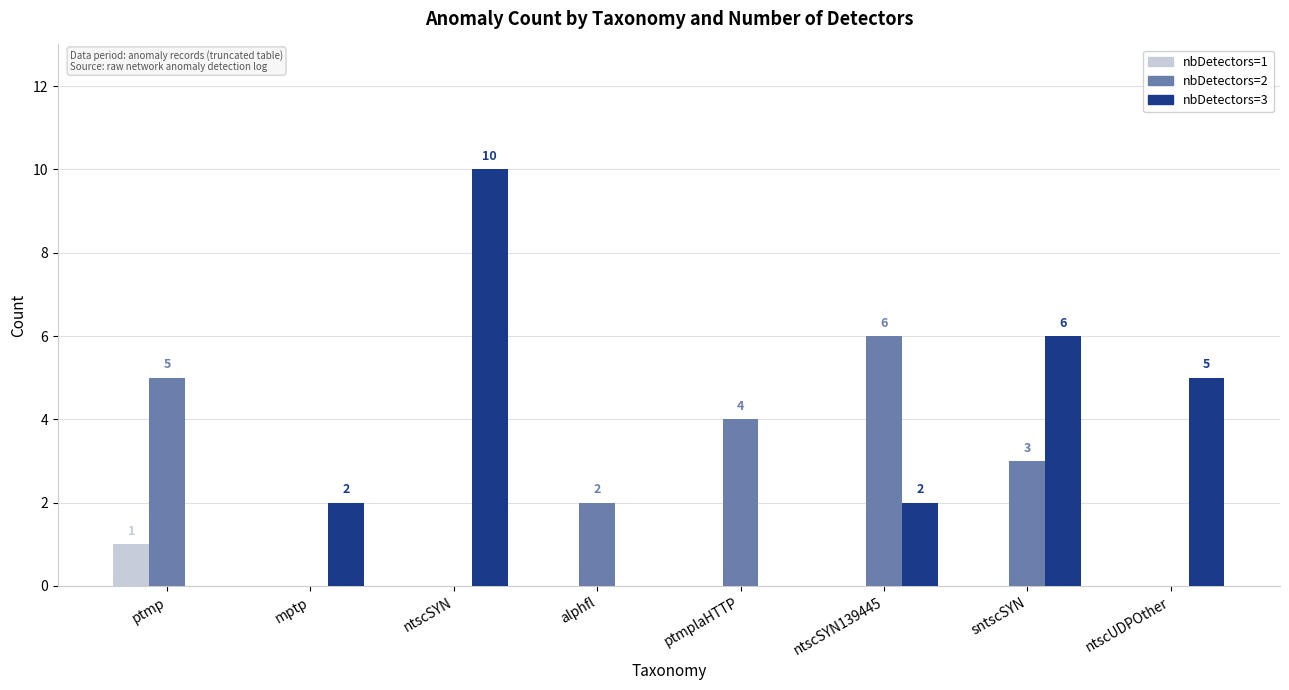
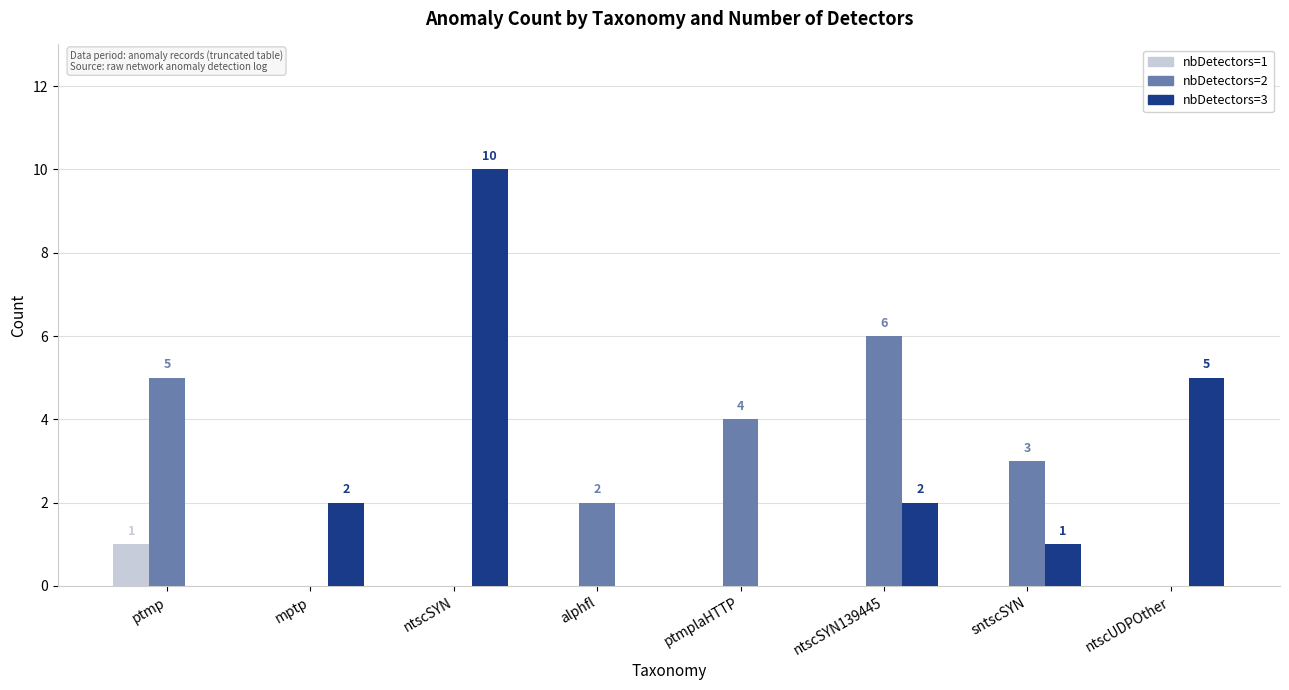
  {
    "nbDetectors=1": {
      "ptmp": 1
    },
    "nbDetectors=2": {
      "ptmp": 5,
      "alphfl": 2,
      "ptmplaHTTP": 4,
      "ntscSYN139445": 6,
      "sntscSYN": 3
    },
    "nbDetectors=3": {
      "mptp": 2,
      "ntscSYN": 10,
      "ntscSYN139445": 2,
-     "sntscSYN": 6,
+     "sntscSYN": 1,
      "ntscUDPOther": 5
    }
  }
